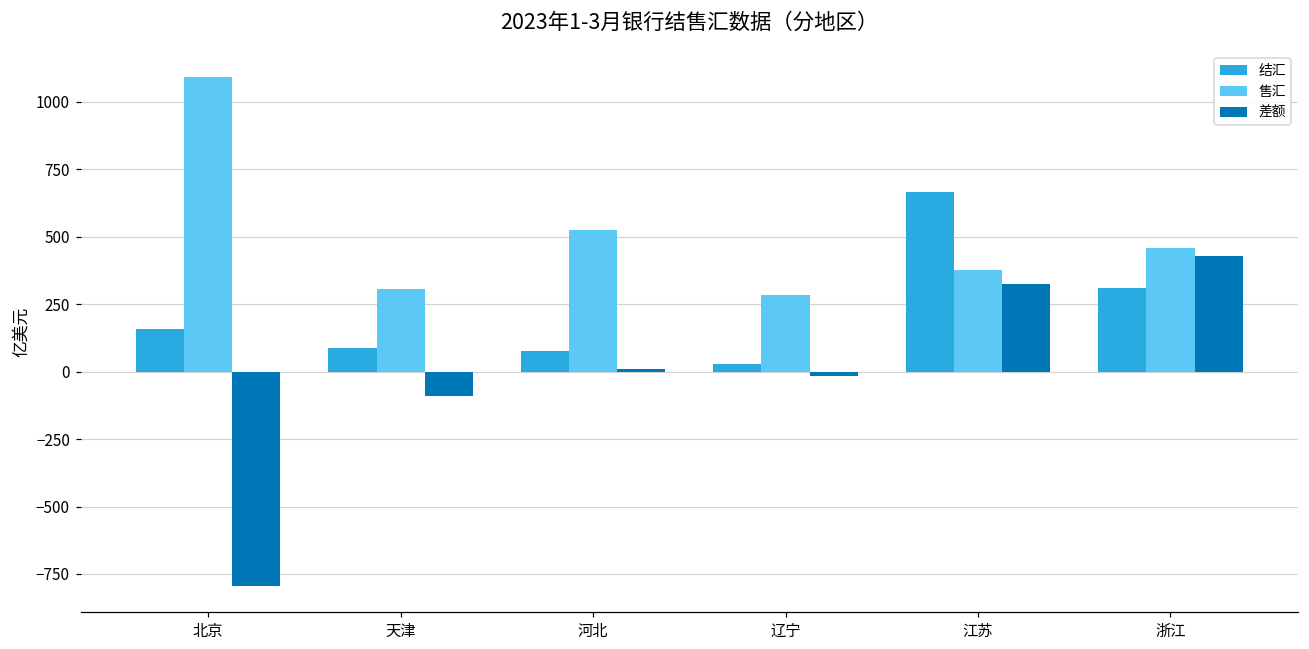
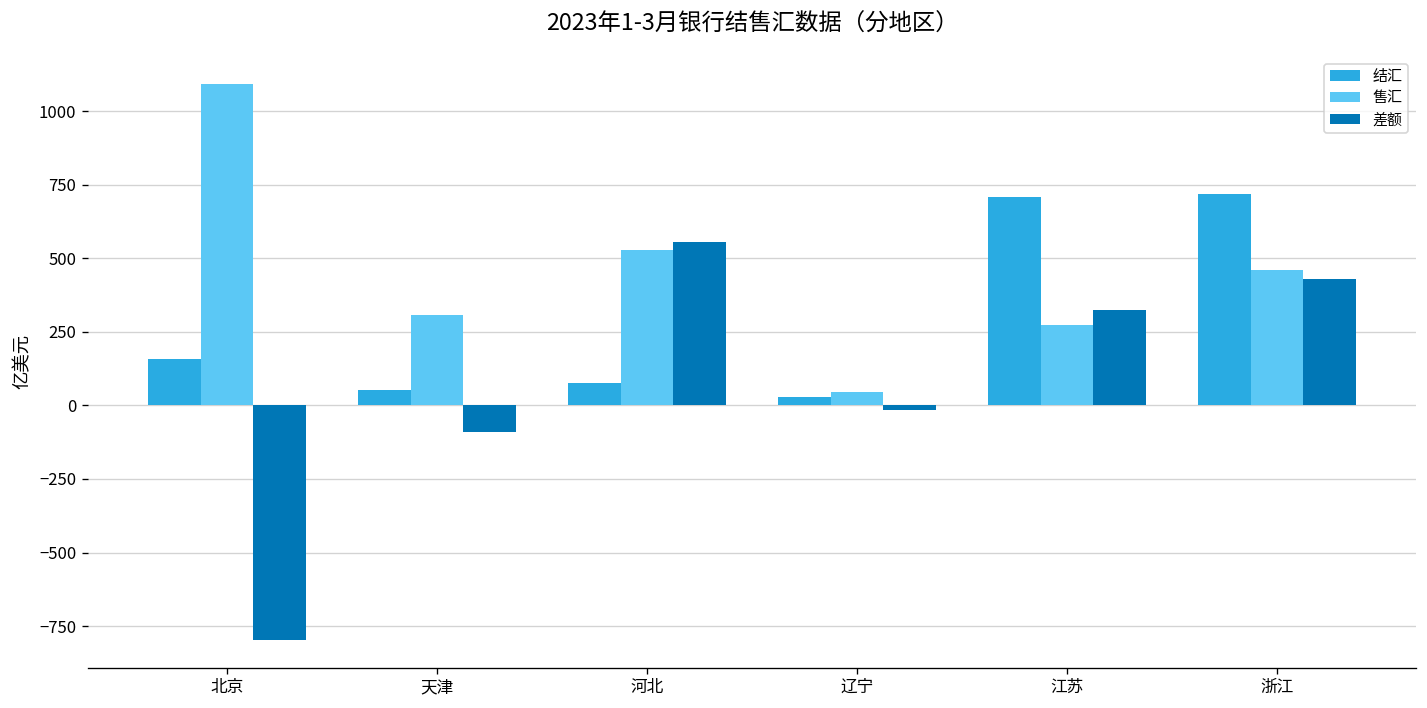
  {
    "结汇": {
      "北京": 160,
-     "天津": 90,
+     "天津": 50,
      "河北": 80,
      "辽宁": 30,
-     "江苏": 670,
-     "浙江": 310
+     "江苏": 710,
+     "浙江": 720
    },
    "售汇": {
      "北京": 1090,
      "天津": 310,
      "河北": 530,
-     "辽宁": 290,
-     "江苏": 380,
+     "辽宁": 50,
+     "江苏": 270,
      "浙江": 460
    },
    "差额": {
      "北京": -800,
      "天津": -90,
-     "河北": 10,
+     "河北": 560,
      "辽宁": -20,
      "江苏": 330,
      "浙江": 430
    }
  }
